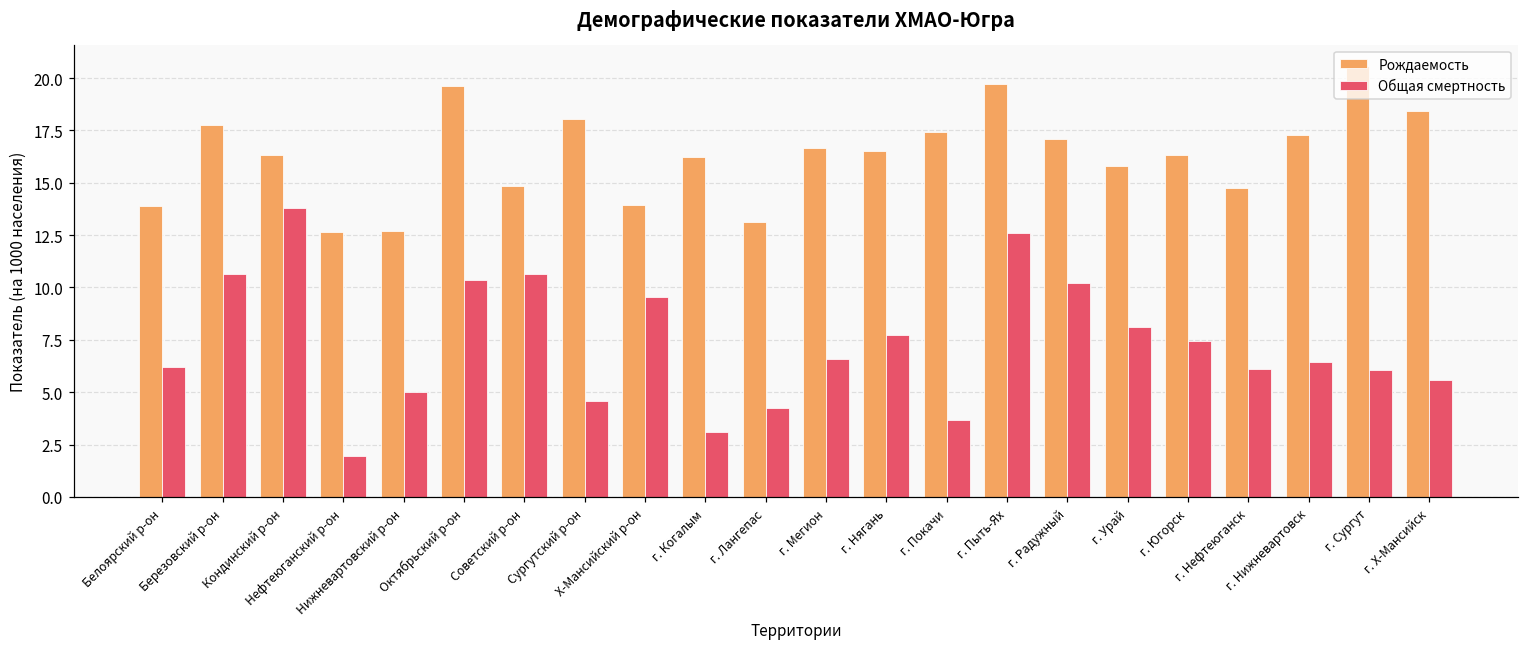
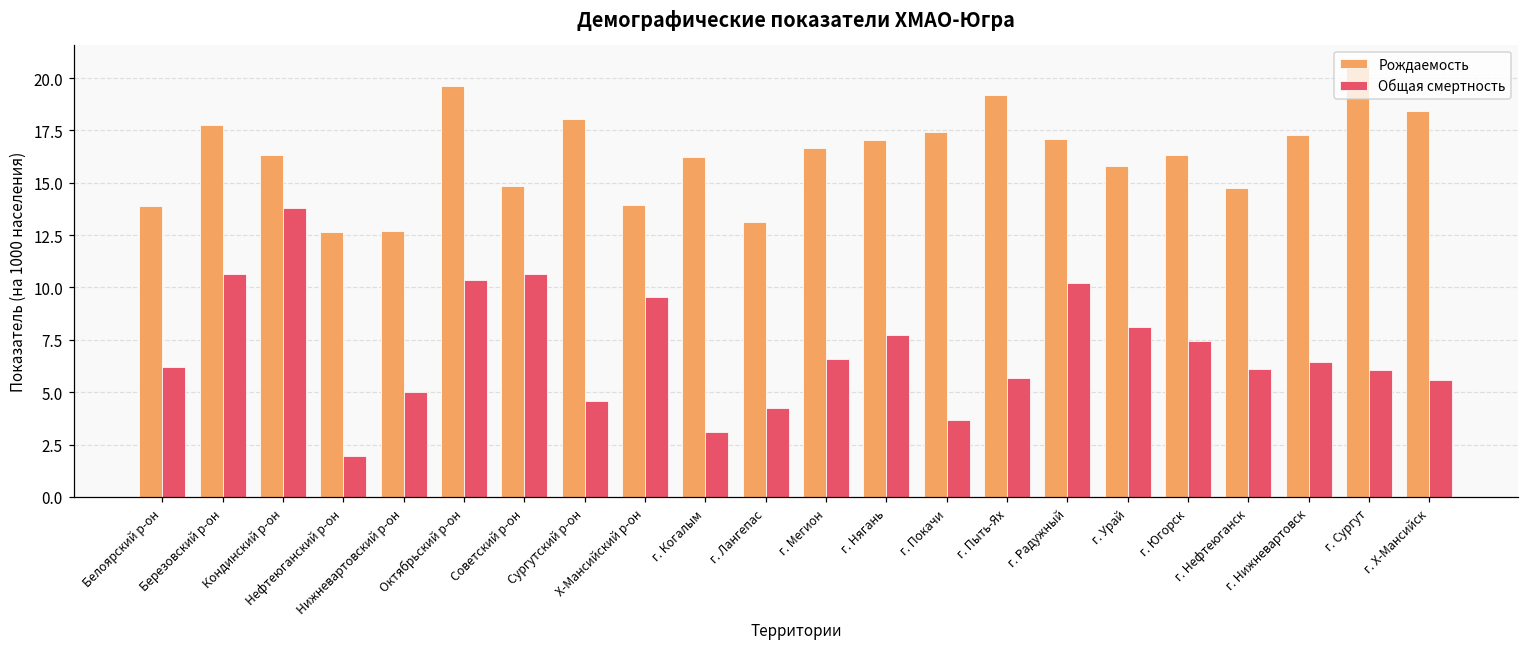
  {
    "Рождаемость": {
      "Белоярский р-он": 13.9,
      "Березовский р-он": 17.8,
      "Кондинский р-он": 16.3,
      "Нефтеюганский р-он": 12.7,
      "Нижневартовский р-он": 12.7,
      "Октябрьский р-он": 19.6,
      "Советский р-он": 14.9,
      "Сургутский р-он": 18.1,
      "Х-Мансийский р-он": 14.0,
      "г. Когалым": 16.3,
      "г. Лангепас": 13.1,
      "г. Мегион": 16.7,
-     "г. Нягань": 16.5,
+     "г. Нягань": 17.1,
      "г. Покачи": 17.4,
-     "г. Пыть-Ях": 19.7,
+     "г. Пыть-Ях": 19.2,
      "г. Радужный": 17.1,
      "г. Урай": 15.8,
      "г. Югорск": 16.4,
      "г. Нефтеюганск": 14.8,
      "г. Нижневартовск": 17.3,
      "г. Х-Мансийск": 18.4
    },
    "Общая смертность": {
      "Белоярский р-он": 6.2,
      "Березовский р-он": 10.7,
      "Кондинский р-он": 13.8,
      "Нефтеюганский р-он": 2.0,
      "Нижневартовский р-он": 5.0,
      "Октябрьский р-он": 10.4,
      "Советский р-он": 10.6,
      "Сургутский р-он": 4.6,
      "Х-Мансийский р-он": 9.6,
      "г. Когалым": 3.1,
      "г. Лангепас": 4.2,
      "г. Мегион": 6.6,
      "г. Нягань": 7.8,
      "г. Покачи": 3.7,
-     "г. Пыть-Ях": 12.6,
+     "г. Пыть-Ях": 5.7,
      "г. Радужный": 10.2,
      "г. Урай": 8.1,
      "г. Югорск": 7.4,
      "г. Нефтеюганск": 6.1,
      "г. Нижневартовск": 6.4,
      "г. Сургут": 6.1,
      "г. Х-Мансийск": 5.6
    }
  }
